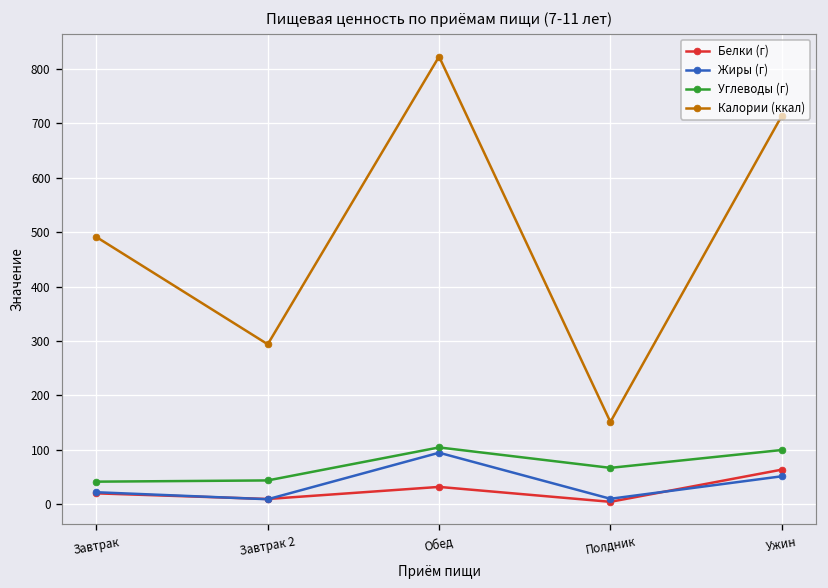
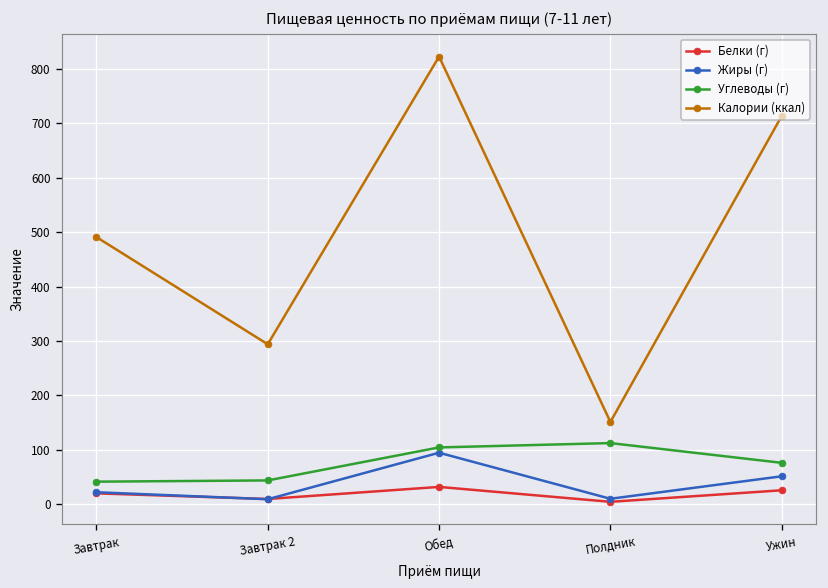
  {
    "Белки (г)": {
      "Обед": 30,
      "Полдник": 0,
-     "Ужин": 60
+     "Ужин": 30
    },
    "Жиры (г)": {
      "Обед": 90,
      "Полдник": 10,
      "Ужин": 50
    },
    "Углеводы (г)": {
      "Завтрак": 40,
      "Завтрак 2": 40,
      "Обед": 100,
-     "Полдник": 70,
-     "Ужин": 100
+     "Полдник": 110,
+     "Ужин": 80
    },
    "Калории (ккал)": {
      "Завтрак": 490,
      "Завтрак 2": 290,
      "Обед": 820,
      "Полдник": 150
    }
  }
